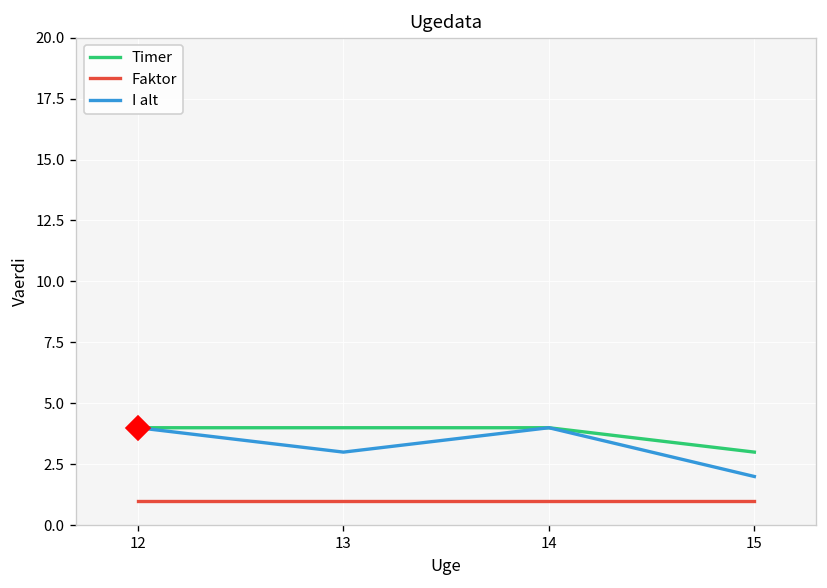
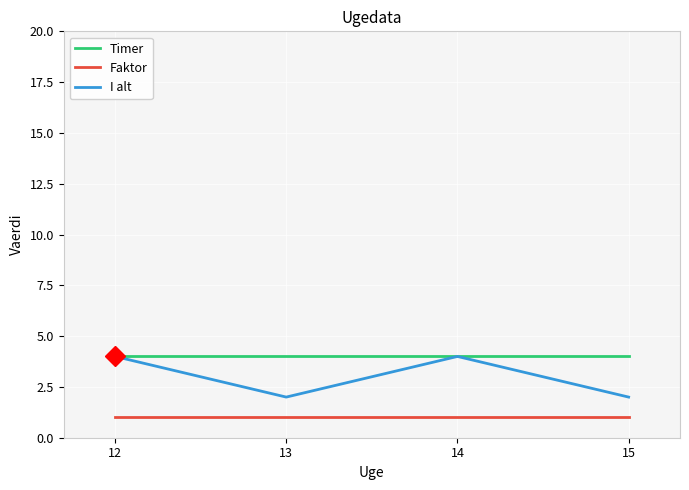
  {
    "Timer": {
      "13": 4,
-     "15": 3
+     "15": 4
    },
    "Faktor": {
      "12": 1,
      "13": 1,
      "14": 1,
      "15": 1
    },
    "I alt": {
-     "13": 3,
+     "13": 2,
      "15": 2
    }
  }
